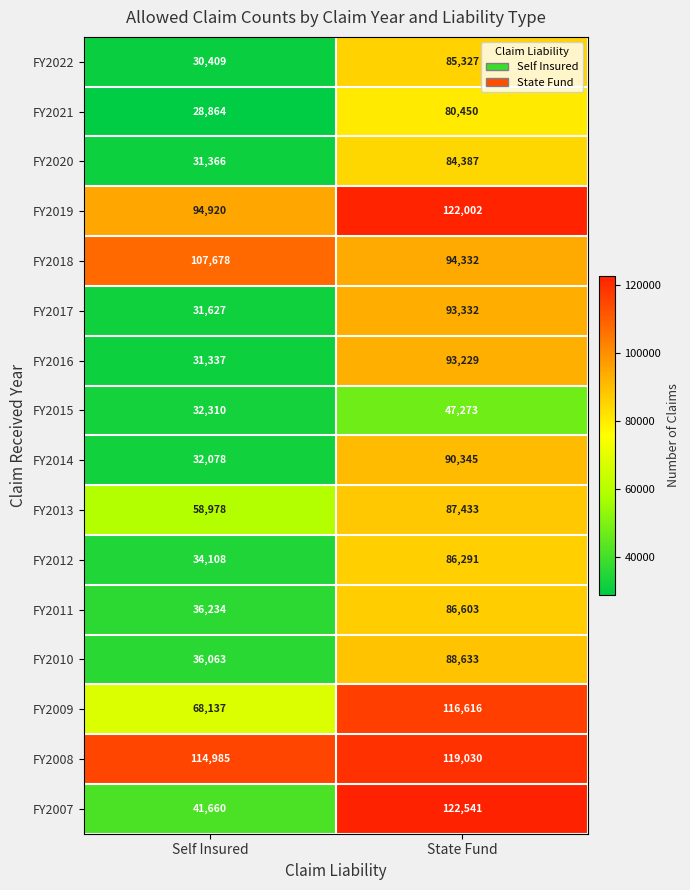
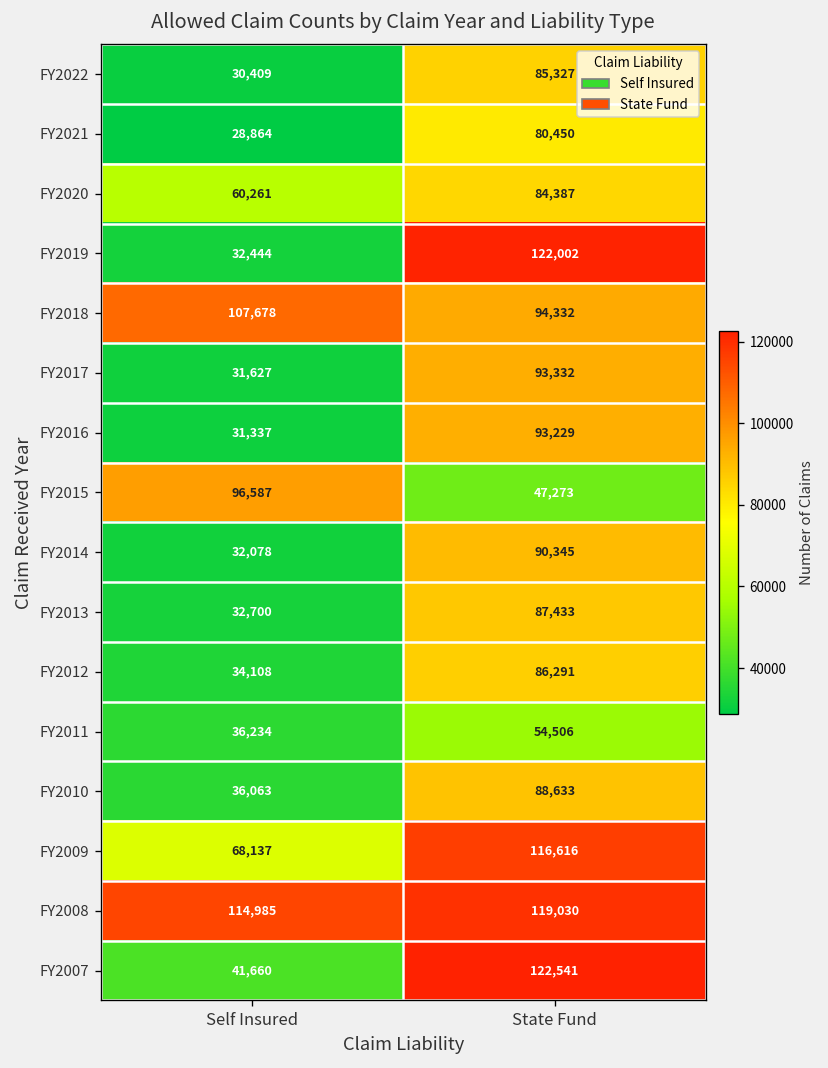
  {
    "FY2022": {
      "Self Insured": "30,409",
      "State Fund": "85,327"
    },
    "FY2021": {
      "Self Insured": "28,864",
      "State Fund": "80,450"
    },
    "FY2020": {
-     "Self Insured": "31,366",
+     "Self Insured": "60,261",
      "State Fund": "84,387"
    },
    "FY2019": {
-     "Self Insured": "94,920",
+     "Self Insured": "32,444",
      "State Fund": "122,002"
    },
    "FY2018": {
      "Self Insured": "107,678",
      "State Fund": "94,332"
    },
    "FY2017": {
      "Self Insured": "31,627",
      "State Fund": "93,332"
    },
    "FY2016": {
      "Self Insured": "31,337",
      "State Fund": "93,229"
    },
    "FY2015": {
-     "Self Insured": "32,310",
+     "Self Insured": "96,587",
      "State Fund": "47,273"
    },
    "FY2014": {
      "Self Insured": "32,078",
      "State Fund": "90,345"
    },
    "FY2013": {
-     "Self Insured": "58,978",
+     "Self Insured": "32,700",
      "State Fund": "87,433"
    },
    "FY2012": {
      "Self Insured": "34,108",
      "State Fund": "86,291"
    },
    "FY2011": {
      "Self Insured": "36,234",
-     "State Fund": "86,603"
+     "State Fund": "54,506"
    },
    "FY2010": {
      "Self Insured": "36,063",
      "State Fund": "88,633"
    },
    "FY2009": {
      "Self Insured": "68,137",
      "State Fund": "116,616"
    },
    "FY2008": {
      "Self Insured": "114,985",
      "State Fund": "119,030"
    },
    "FY2007": {
      "Self Insured": "41,660",
      "State Fund": "122,541"
    }
  }
